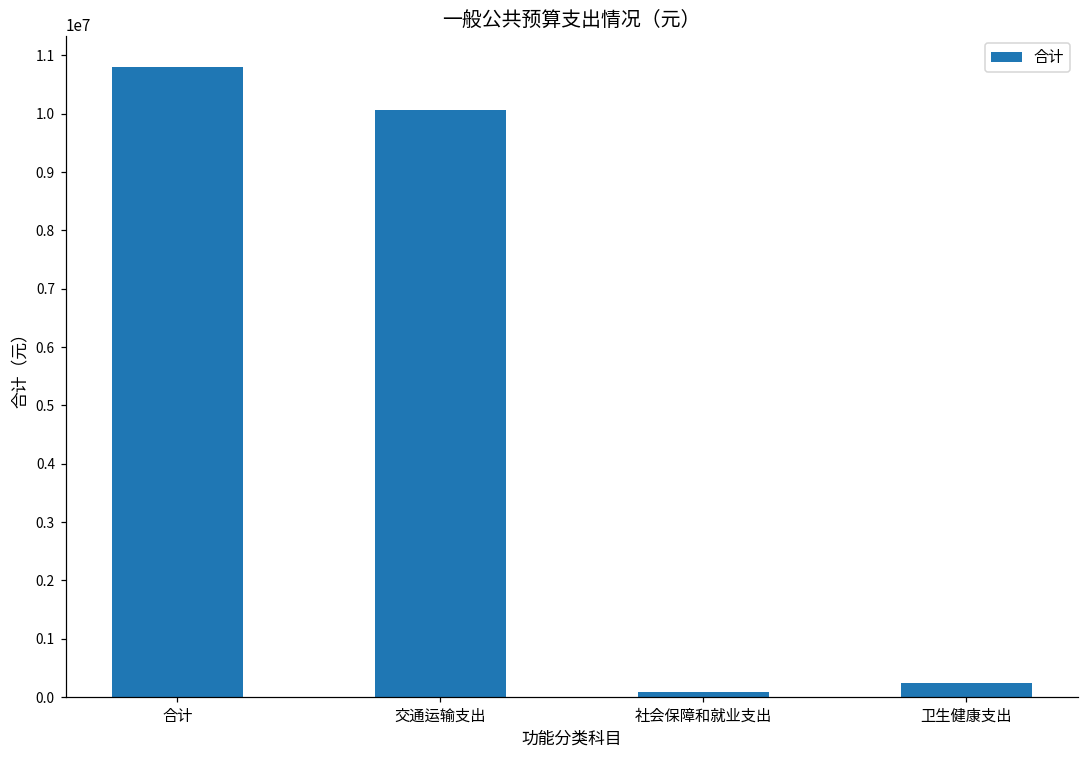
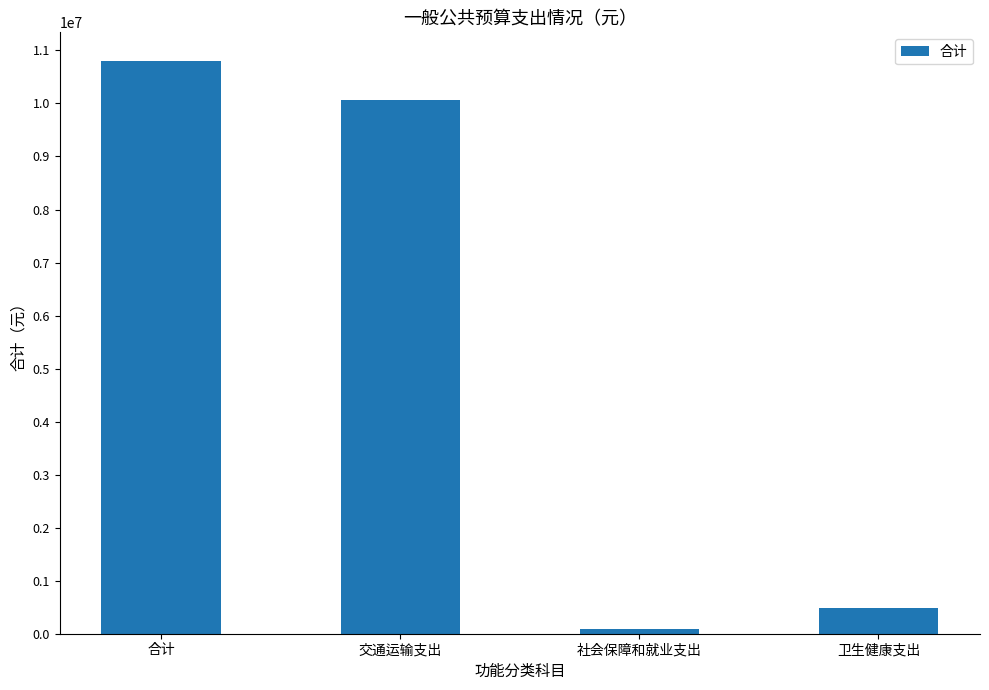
  {
    "合计": 10800000,
    "交通运输支出": 10100000,
    "社会保障和就业支出": 100000,
-   "卫生健康支出": 200000
+   "卫生健康支出": 500000
  }
